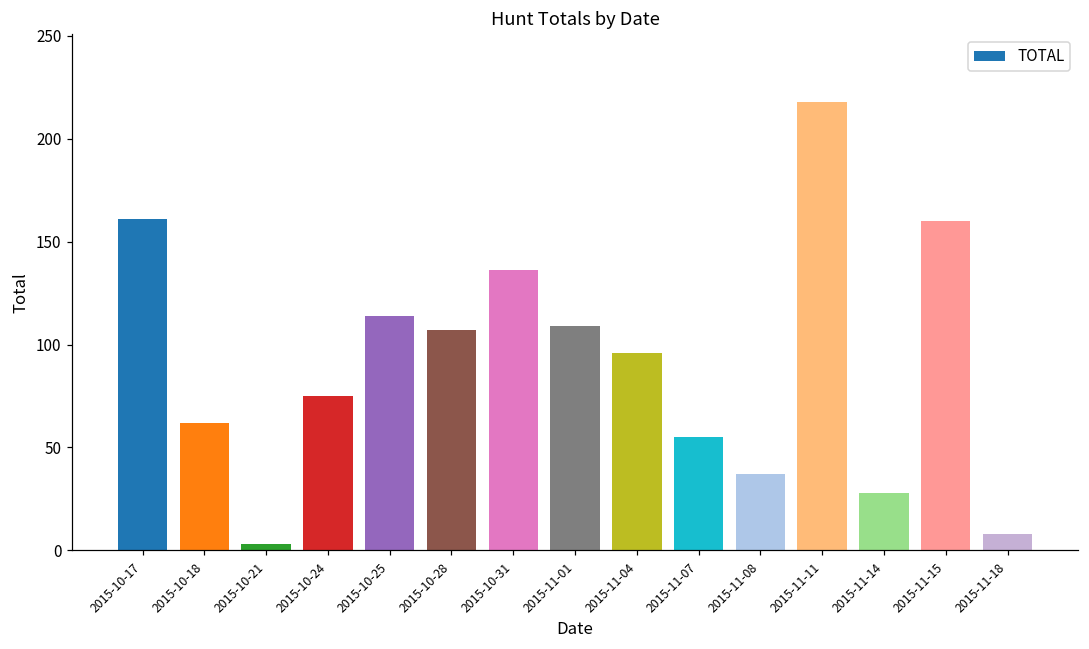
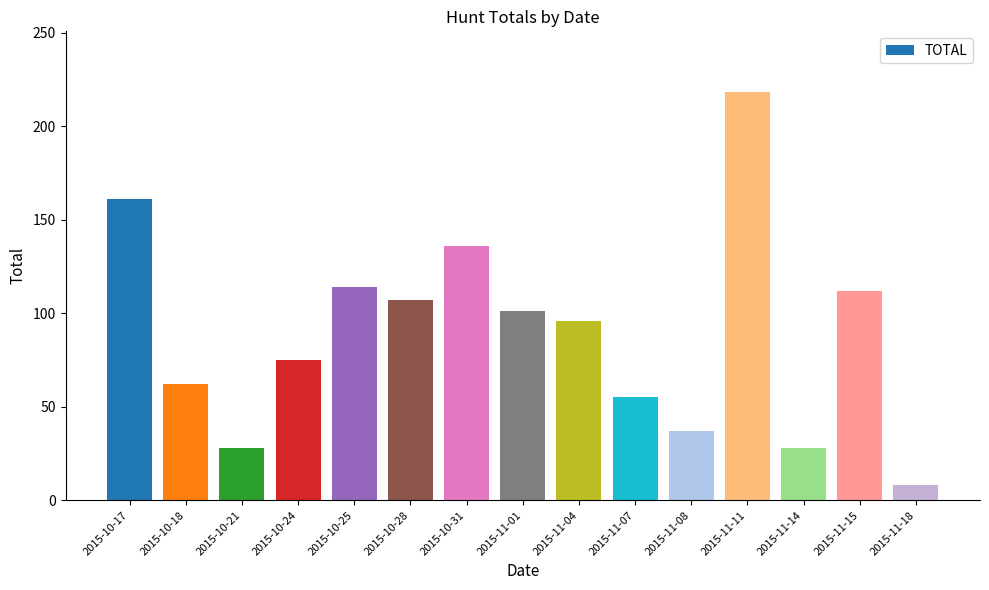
  {
    "2015-10-17": 161,
    "2015-10-18": 62,
-   "2015-10-21": 3,
+   "2015-10-21": 28,
    "2015-10-24": 75,
    "2015-10-25": 114,
    "2015-10-28": 107,
    "2015-10-31": 136,
-   "2015-11-01": 109,
+   "2015-11-01": 101,
    "2015-11-04": 96,
    "2015-11-07": 55,
    "2015-11-08": 37,
    "2015-11-11": 218,
    "2015-11-14": 28,
-   "2015-11-15": 160,
+   "2015-11-15": 112,
    "2015-11-18": 8
  }
